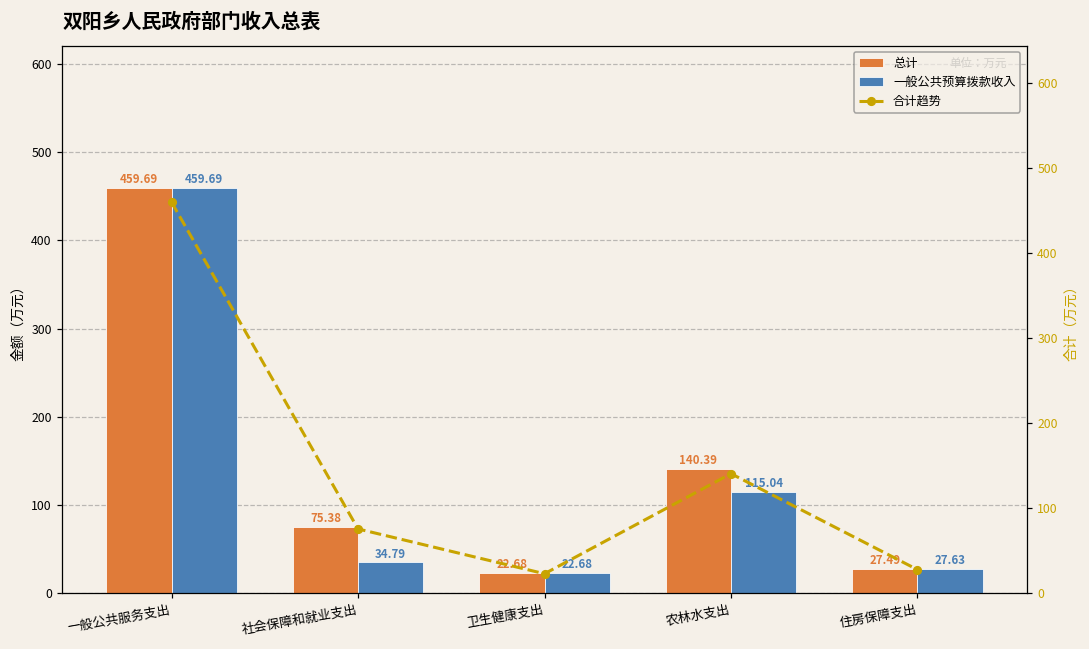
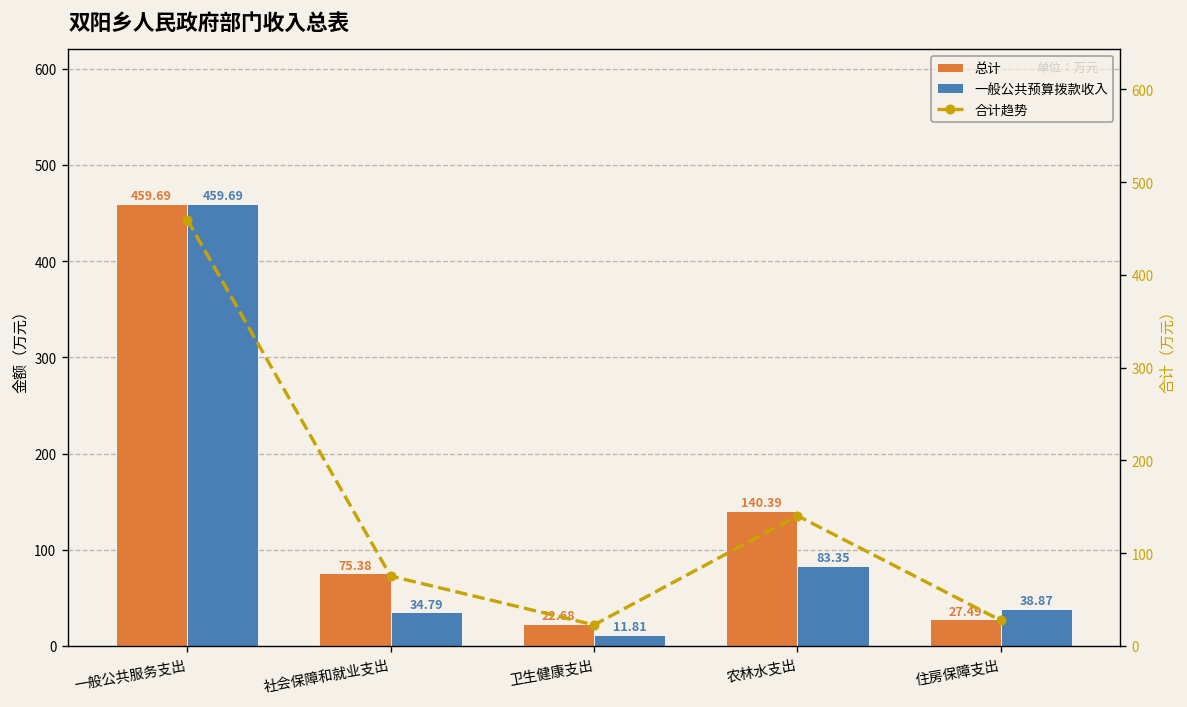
  {
    "总计": {
      "一般公共服务支出": 459.69,
      "社会保障和就业支出": 75.38,
      "卫生健康支出": 22.68,
      "农林水支出": 140.39,
      "住房保障支出": 27.49
    },
    "一般公共预算拨款收入": {
      "一般公共服务支出": 459.69,
      "社会保障和就业支出": 34.79,
-     "卫生健康支出": 22.68,
-     "农林水支出": 115.04,
-     "住房保障支出": 27.63
+     "卫生健康支出": 11.81,
+     "农林水支出": 83.35,
+     "住房保障支出": 38.87
    }
  }
